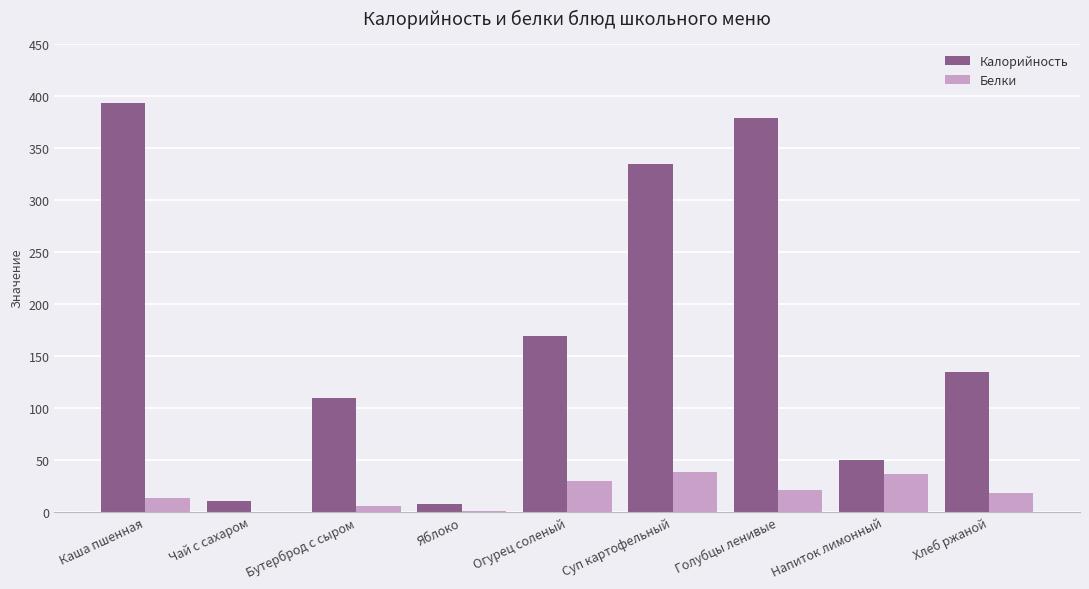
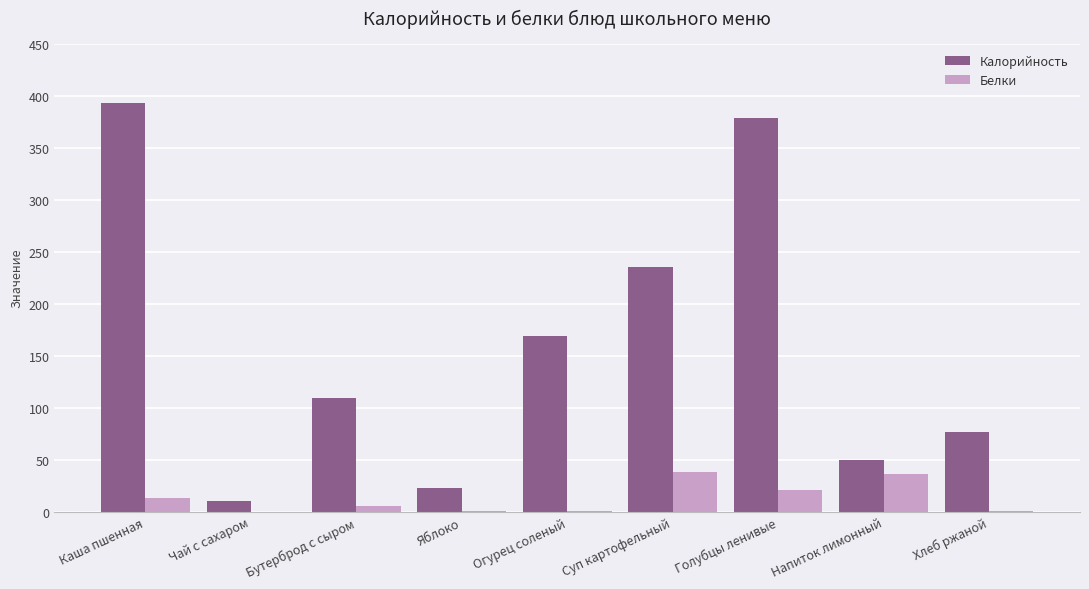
  {
    "Калорийность": {
      "Каша пшенная": 393,
      "Чай с сахаром": 10,
      "Бутерброд с сыром": 109,
-     "Яблоко": 7,
+     "Яблоко": 23,
      "Огурец соленый": 169,
-     "Суп картофельный": 334,
+     "Суп картофельный": 235,
      "Голубцы ленивые": 379,
      "Напиток лимонный": 50,
-     "Хлеб ржаной": 134
+     "Хлеб ржаной": 77
    },
    "Белки": {
      "Каша пшенная": 13,
      "Чай с сахаром": 0,
      "Бутерброд с сыром": 5,
-     "Огурец соленый": 29,
+     "Огурец соленый": 1,
      "Суп картофельный": 38,
      "Голубцы ленивые": 21,
      "Напиток лимонный": 36,
-     "Хлеб ржаной": 18
+     "Хлеб ржаной": 1
    }
  }
